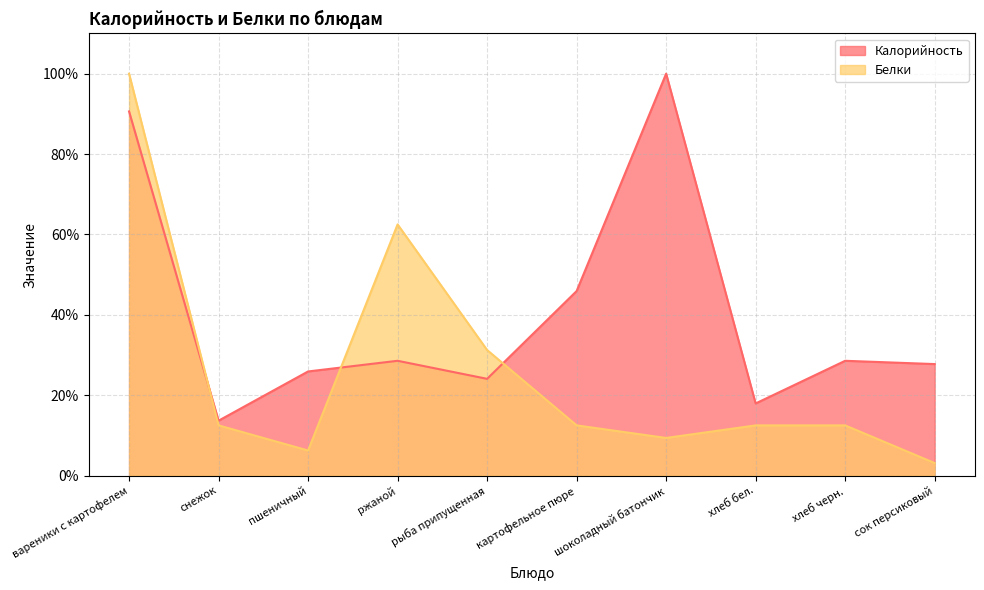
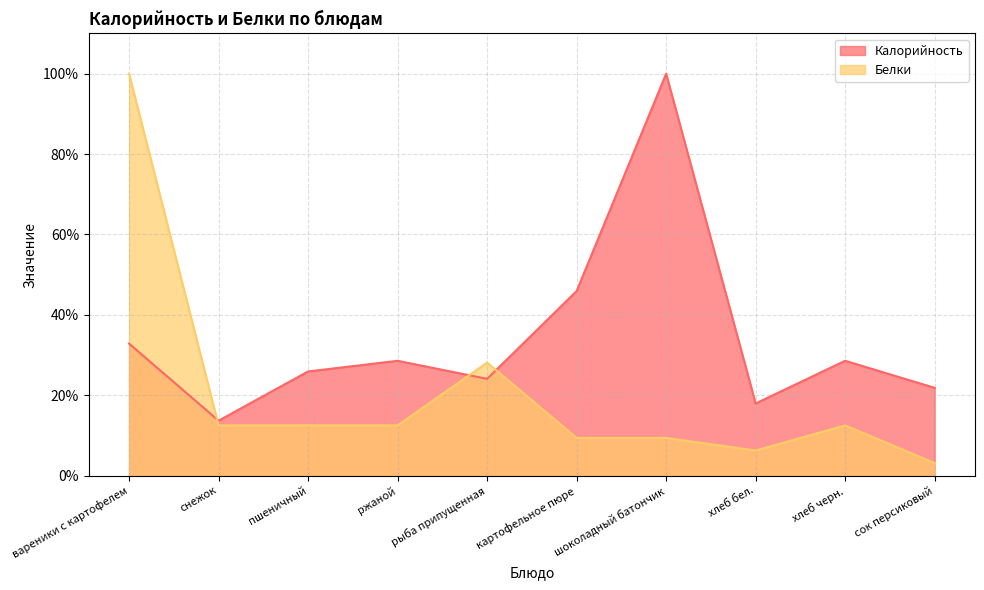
  {
    "Калорийность": {
-     "вареники с картофелем": "91%",
+     "вареники с картофелем": "33%",
      "снежок": "14%",
      "пшеничный": "26%",
      "ржаной": "29%",
      "рыба припущенная": "24%",
      "картофельное пюре": "46%",
      "шоколадный батончик": "100%",
      "хлеб бел.": "18%",
      "хлеб черн.": "29%",
-     "сок персиковый": "28%"
+     "сок персиковый": "22%"
    },
    "Белки": {
      "вареники с картофелем": "100%",
      "снежок": "13%",
-     "пшеничный": "6%",
-     "ржаной": "63%",
-     "рыба припущенная": "31%",
-     "картофельное пюре": "13%",
+     "пшеничный": "13%",
+     "ржаной": "13%",
+     "рыба припущенная": "28%",
+     "картофельное пюре": "9%",
      "шоколадный батончик": "9%",
-     "хлеб бел.": "13%",
+     "хлеб бел.": "6%",
      "хлеб черн.": "13%",
      "сок персиковый": "3%"
    }
  }
